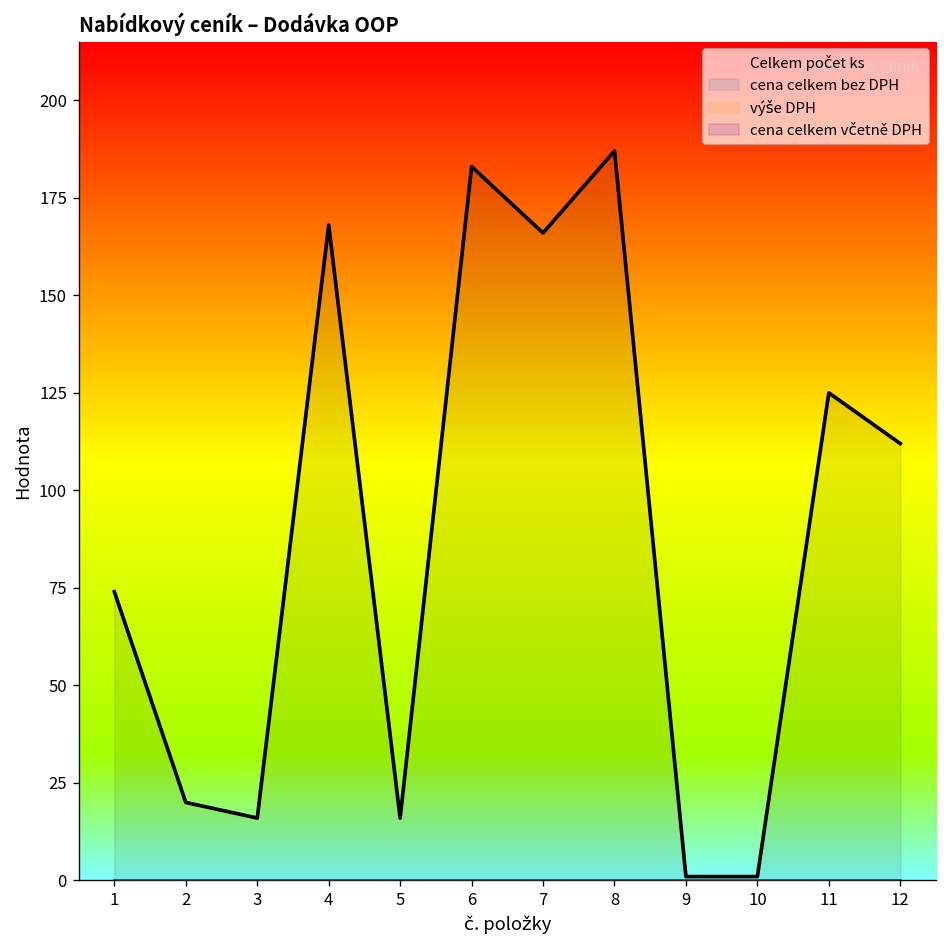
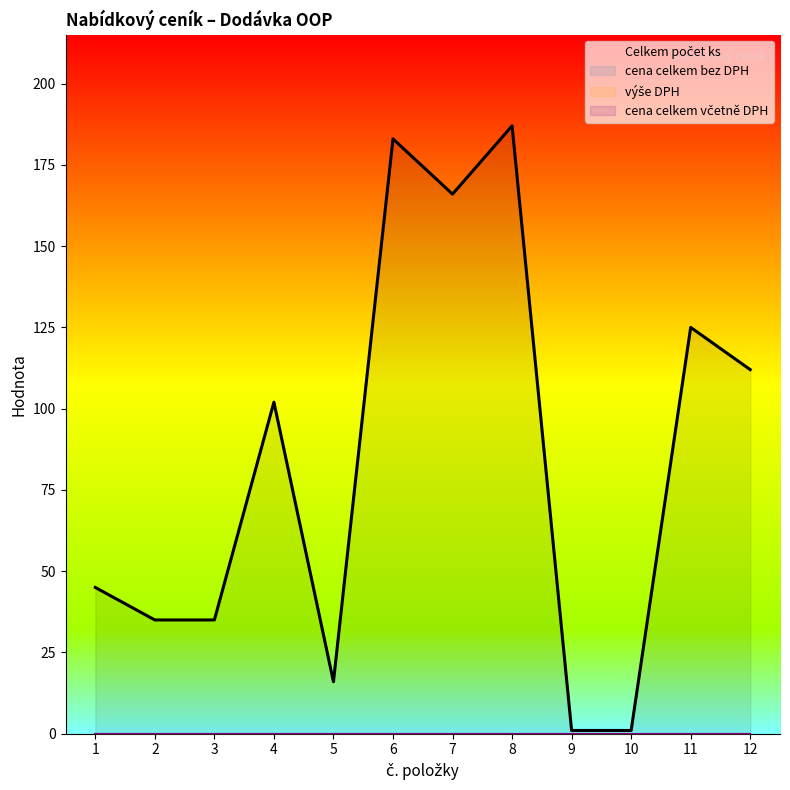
  {
    "Celkem počet ks": {
-     "1": 74,
-     "2": 20,
-     "3": 16,
-     "4": 168,
+     "1": 45,
+     "2": 35,
+     "3": 35,
+     "4": 102,
      "5": 16,
      "6": 183,
      "7": 166,
      "8": 187,
      "9": 1,
      "10": 1,
      "11": 125,
      "12": 112
    },
    "cena celkem včetně DPH": {
      "1": 0,
      "2": 0,
      "3": 0,
      "4": 0,
      "5": 0,
      "6": 0,
      "7": 0,
      "8": 0,
      "9": 0,
      "10": 0,
      "11": 0,
      "12": 0
    }
  }
